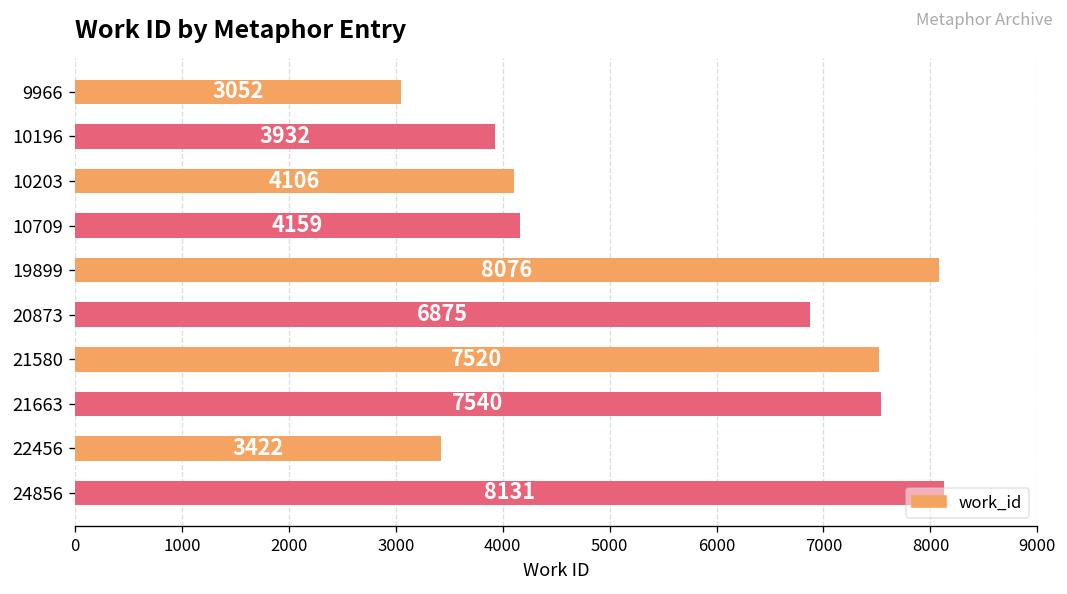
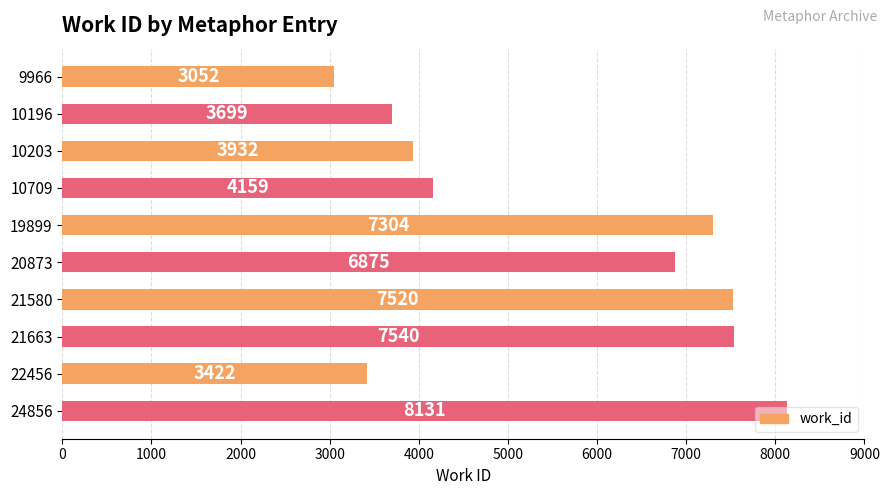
  {
    "9966": 3052,
-   "10196": 3932,
-   "10203": 4106,
+   "10196": 3699,
+   "10203": 3932,
    "10709": 4159,
-   "19899": 8076,
+   "19899": 7304,
    "20873": 6875,
    "21580": 7520,
    "21663": 7540,
    "22456": 3422
  }
